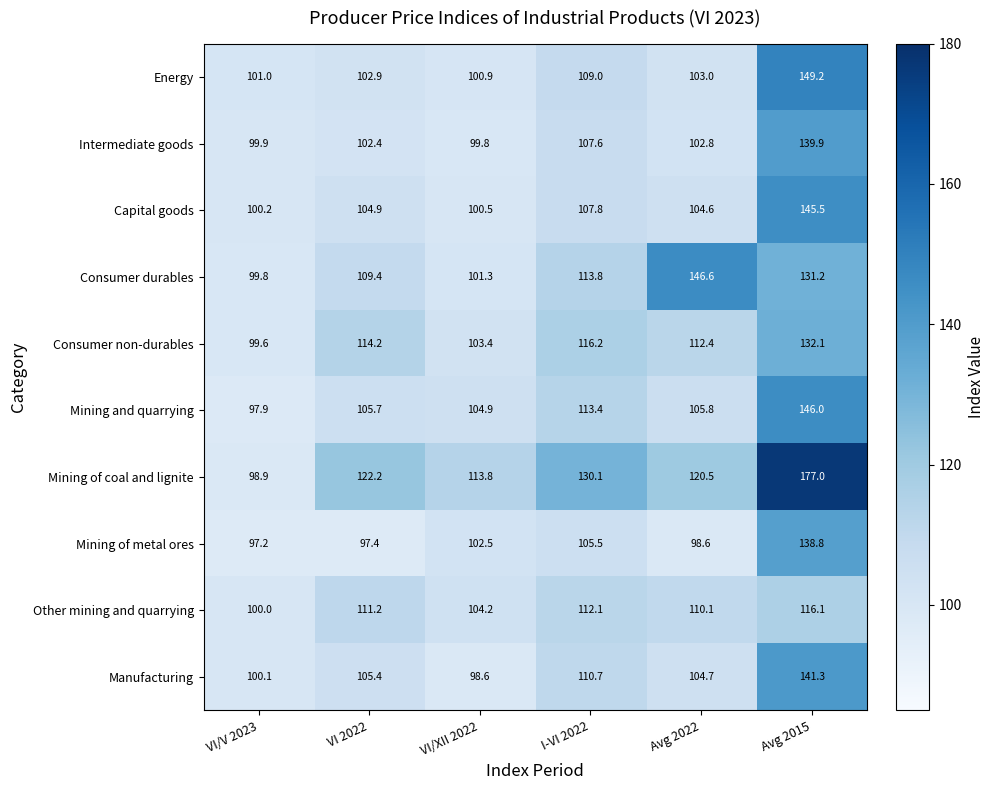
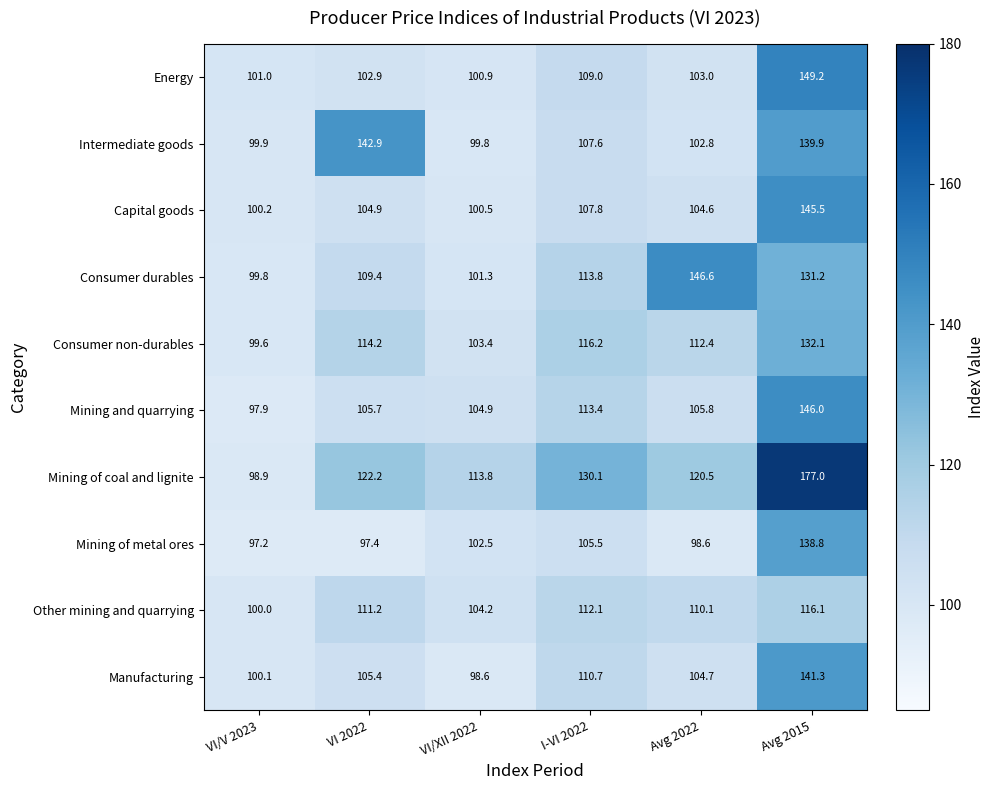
  {
    "Energy": {
      "VI/V 2023": 101.0,
      "VI 2022": 102.9,
      "VI/XII 2022": 100.9,
      "I-VI 2022": 109.0,
      "Avg 2022": 103.0,
      "Avg 2015": 149.2
    },
    "Intermediate goods": {
      "VI/V 2023": 99.9,
-     "VI 2022": 102.4,
+     "VI 2022": 142.9,
      "VI/XII 2022": 99.8,
      "I-VI 2022": 107.6,
      "Avg 2022": 102.8,
      "Avg 2015": 139.9
    },
    "Capital goods": {
      "VI/V 2023": 100.2,
      "VI 2022": 104.9,
      "VI/XII 2022": 100.5,
      "I-VI 2022": 107.8,
      "Avg 2022": 104.6,
      "Avg 2015": 145.5
    },
    "Consumer durables": {
      "VI/V 2023": 99.8,
      "VI 2022": 109.4,
      "VI/XII 2022": 101.3,
      "I-VI 2022": 113.8,
      "Avg 2022": 146.6,
      "Avg 2015": 131.2
    },
    "Consumer non-durables": {
      "VI/V 2023": 99.6,
      "VI 2022": 114.2,
      "VI/XII 2022": 103.4,
      "I-VI 2022": 116.2,
      "Avg 2022": 112.4,
      "Avg 2015": 132.1
    },
    "Mining and quarrying": {
      "VI/V 2023": 97.9,
      "VI 2022": 105.7,
      "VI/XII 2022": 104.9,
      "I-VI 2022": 113.4,
      "Avg 2022": 105.8,
      "Avg 2015": 146.0
    },
    "Mining of coal and lignite": {
      "VI/V 2023": 98.9,
      "VI 2022": 122.2,
      "VI/XII 2022": 113.8,
      "I-VI 2022": 130.1,
      "Avg 2022": 120.5,
      "Avg 2015": 177.0
    },
    "Mining of metal ores": {
      "VI/V 2023": 97.2,
      "VI 2022": 97.4,
      "VI/XII 2022": 102.5,
      "I-VI 2022": 105.5,
      "Avg 2022": 98.6,
      "Avg 2015": 138.8
    },
    "Other mining and quarrying": {
      "VI/V 2023": 100.0,
      "VI 2022": 111.2,
      "VI/XII 2022": 104.2,
      "I-VI 2022": 112.1,
      "Avg 2022": 110.1,
      "Avg 2015": 116.1
    },
    "Manufacturing": {
      "VI/V 2023": 100.1,
      "VI 2022": 105.4,
      "VI/XII 2022": 98.6,
      "I-VI 2022": 110.7,
      "Avg 2022": 104.7,
      "Avg 2015": 141.3
    }
  }
